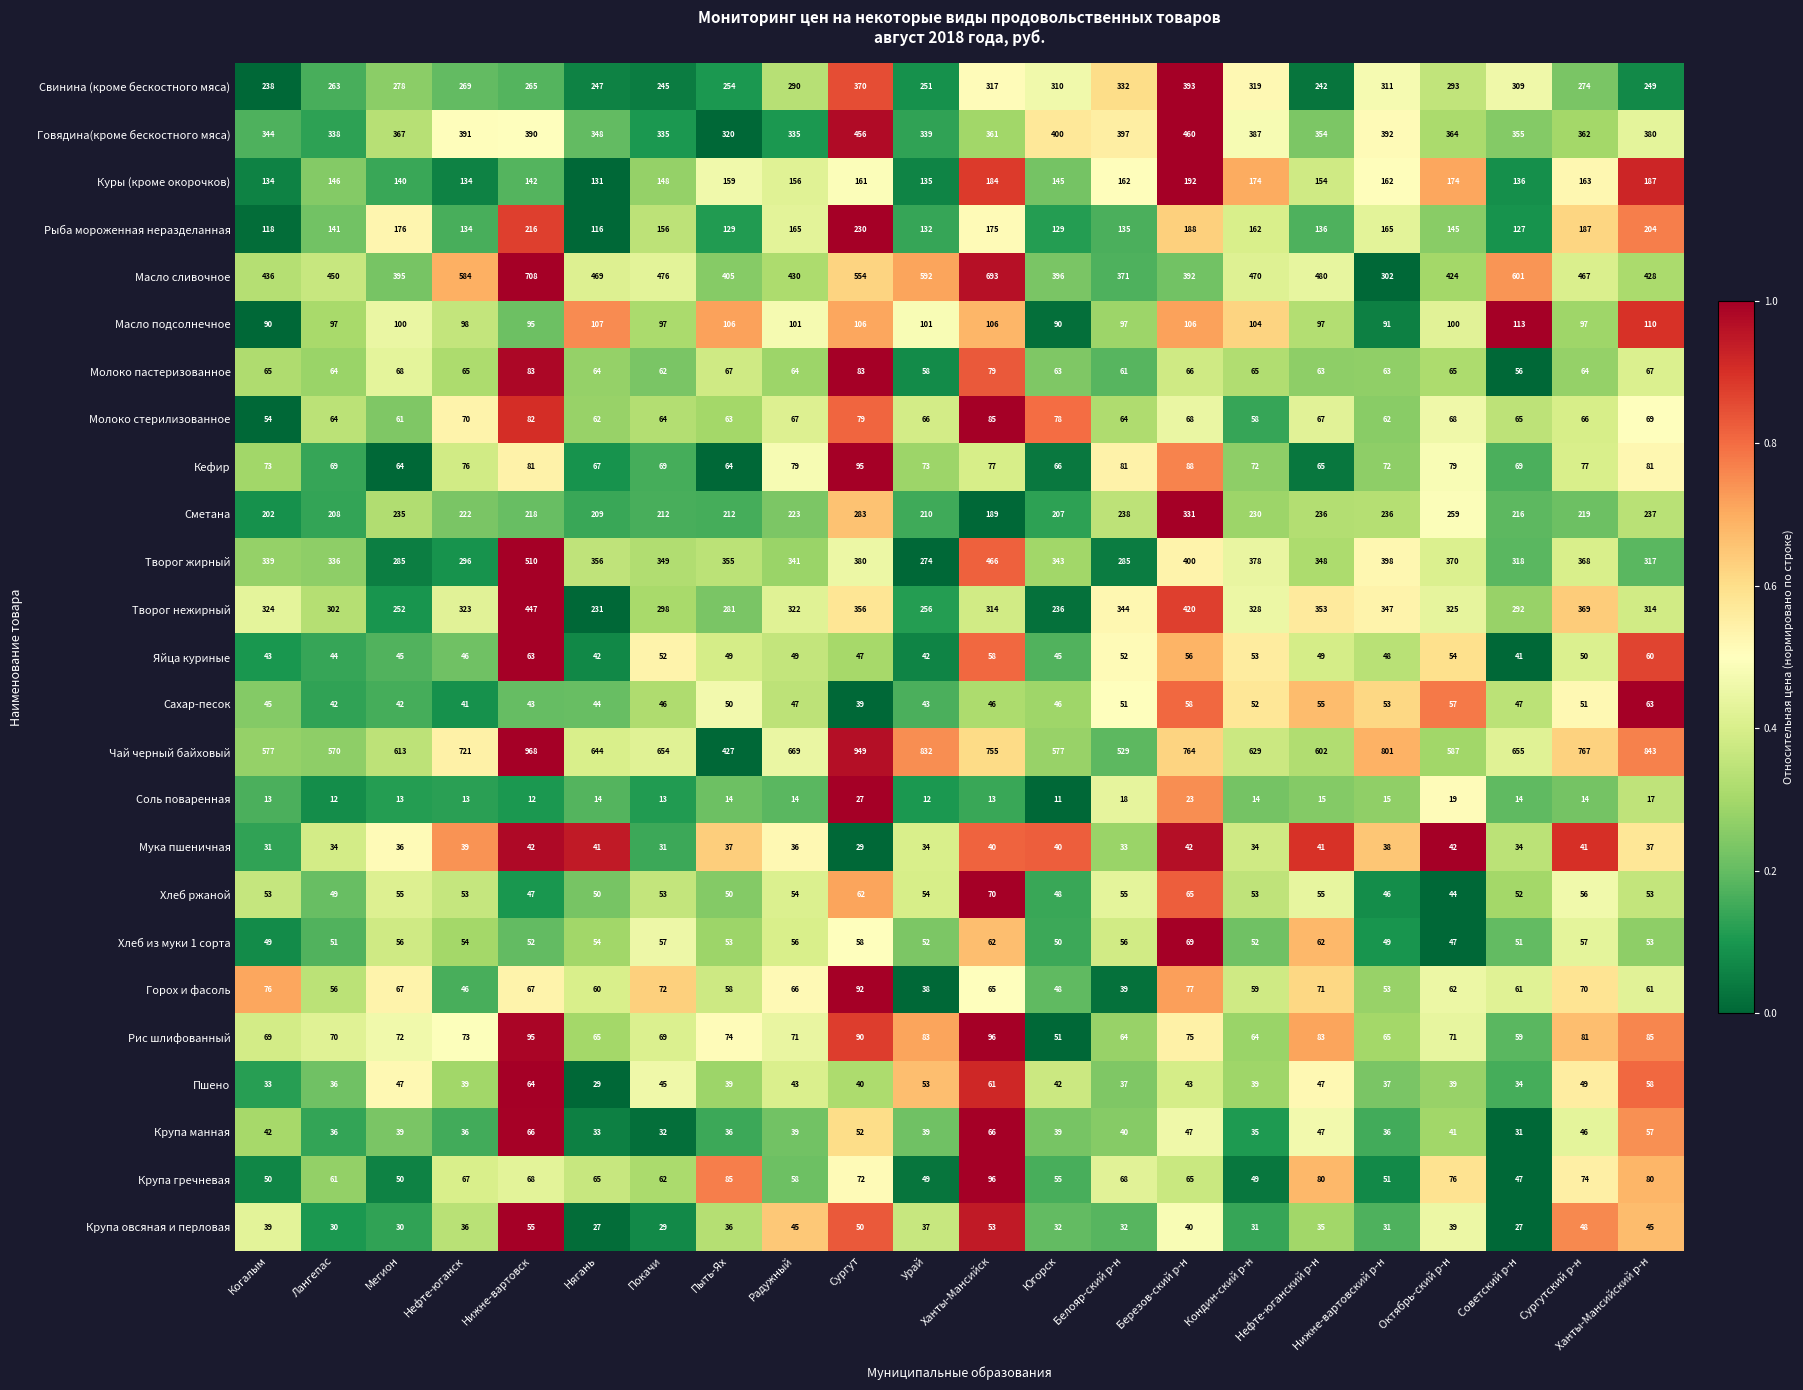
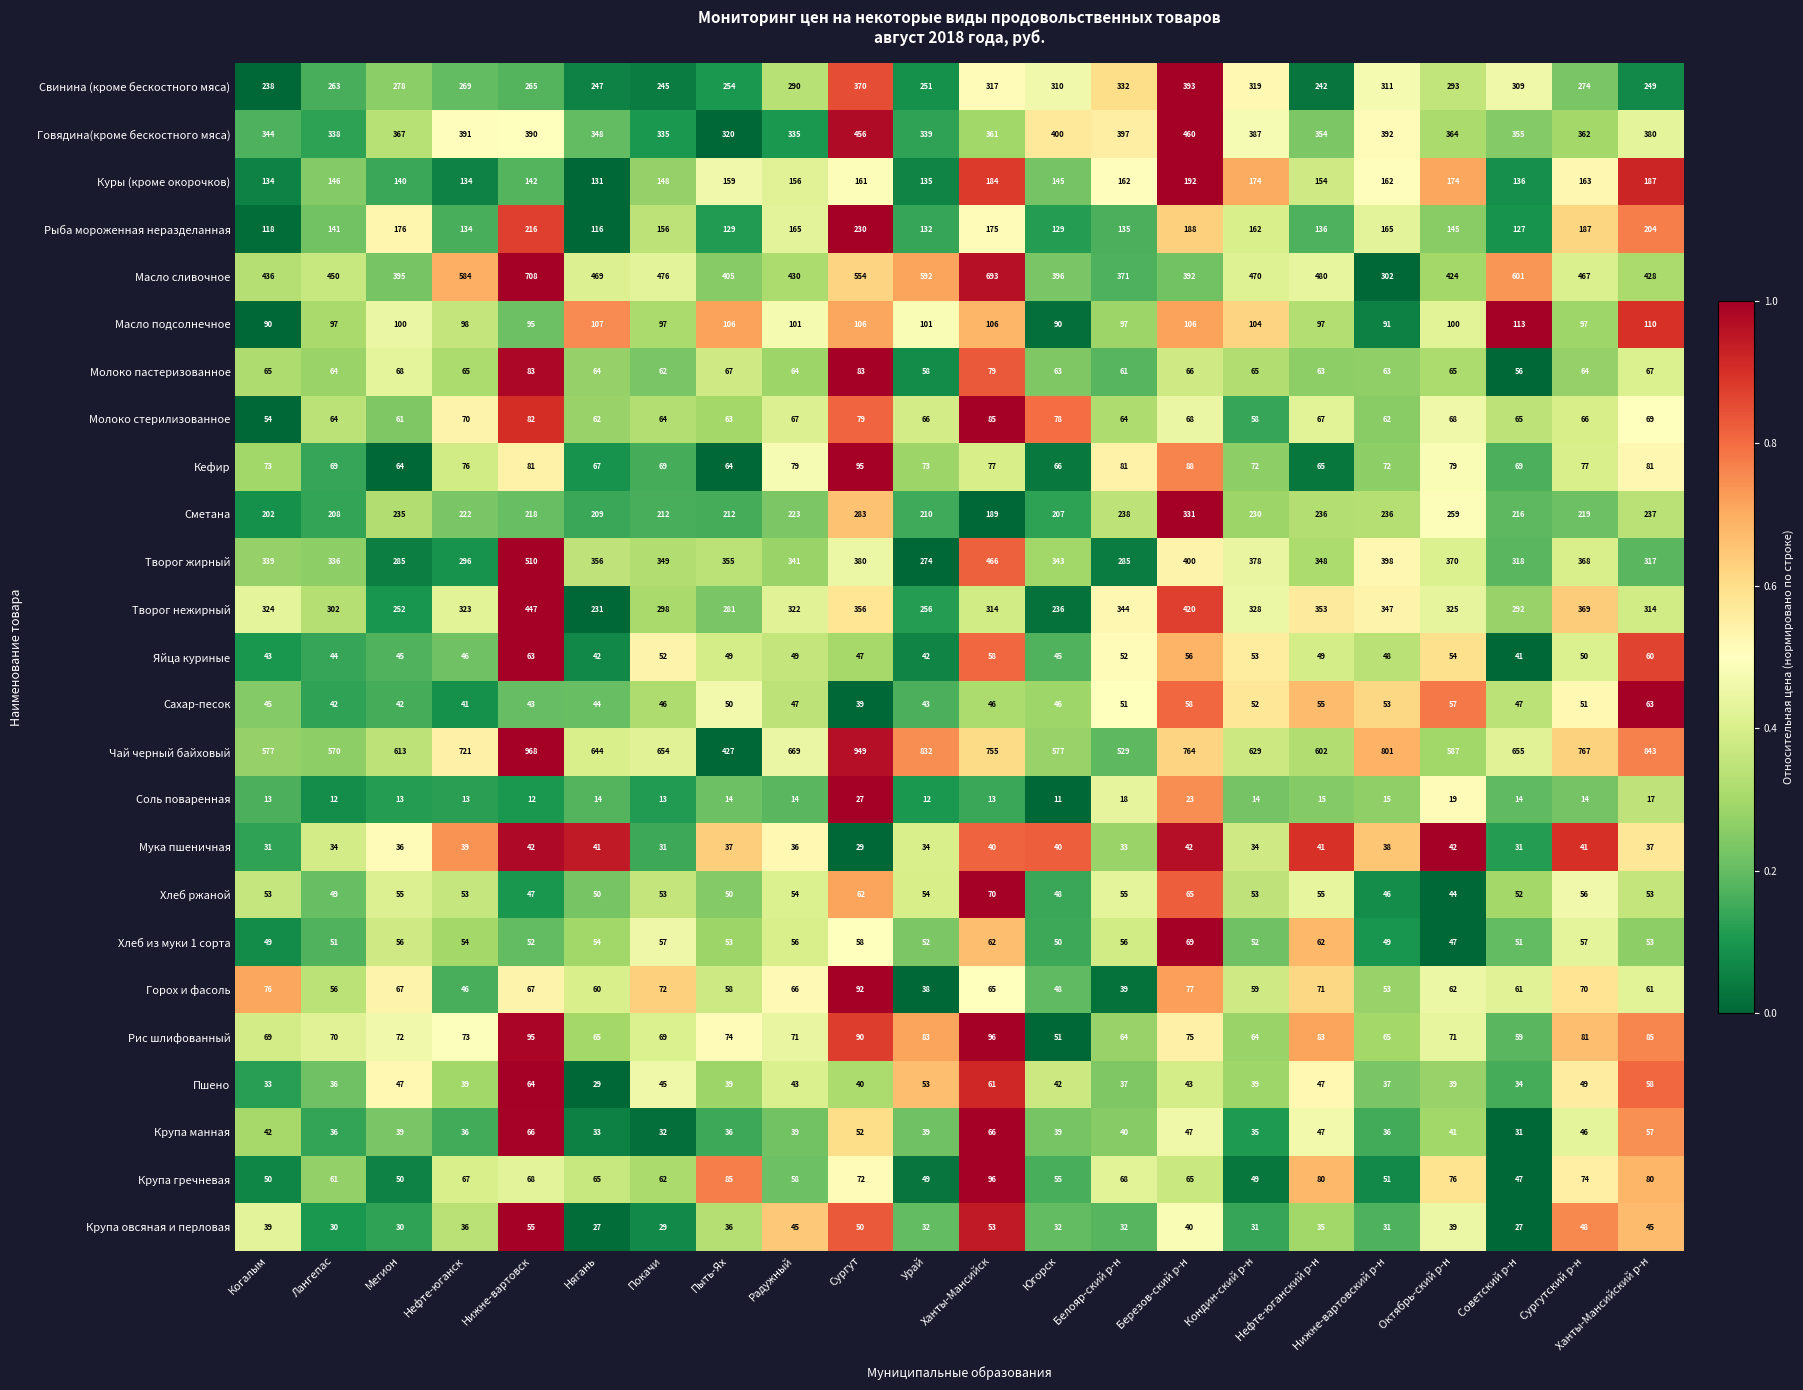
  {
    "Мука пшеничная": {
      "Когалым": 31,
      "Лангепас": 34,
      "Мегион": 36,
      "Нефте-юганск": 39,
      "Нижне-вартовск": 42,
      "Нягань": 41,
      "Покачи": 31,
      "Пыть-Ях": 37,
      "Радужный": 36,
      "Сургут": 29,
      "Урай": 34,
      "Ханты-Мансийск": 40,
      "Югорск": 40,
      "Белояр-ский р-н": 33,
      "Березов-ский р-н": 42,
      "Кондин-ский р-н": 34,
      "Нефте-юганский р-н": 41,
      "Нижне-вартовский р-н": 38,
      "Октябрь-ский р-н": 42,
-     "Советский р-н": 34,
+     "Советский р-н": 31,
      "Сургутский р-н": 41,
      "Ханты-Мансийский р-н": 37
    },
    "Крупа овсяная и перловая": {
      "Когалым": 39,
      "Лангепас": 30,
      "Мегион": 30,
      "Нефте-юганск": 36,
      "Нижне-вартовск": 55,
      "Нягань": 27,
      "Покачи": 29,
      "Пыть-Ях": 36,
      "Радужный": 45,
      "Сургут": 50,
-     "Урай": 37,
+     "Урай": 32,
      "Ханты-Мансийск": 53,
      "Югорск": 32,
      "Белояр-ский р-н": 32,
      "Березов-ский р-н": 40,
      "Кондин-ский р-н": 31,
      "Нефте-юганский р-н": 35,
      "Нижне-вартовский р-н": 31,
      "Октябрь-ский р-н": 39,
      "Советский р-н": 27,
      "Сургутский р-н": 48,
      "Ханты-Мансийский р-н": 45
    }
  }
